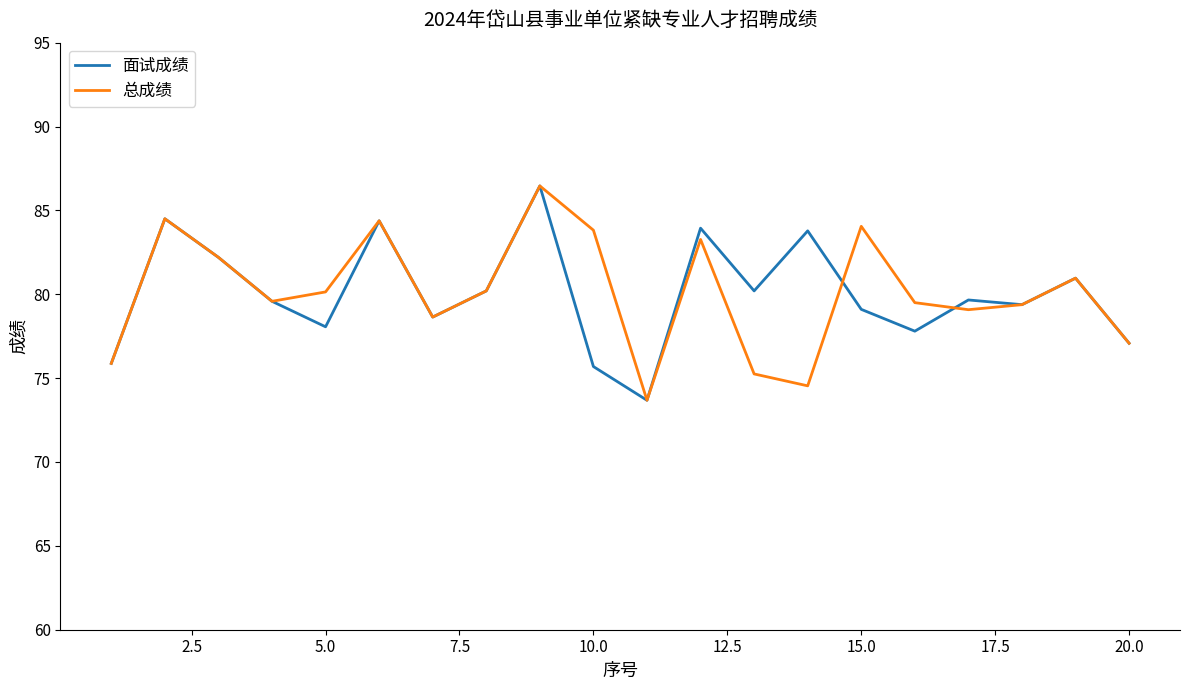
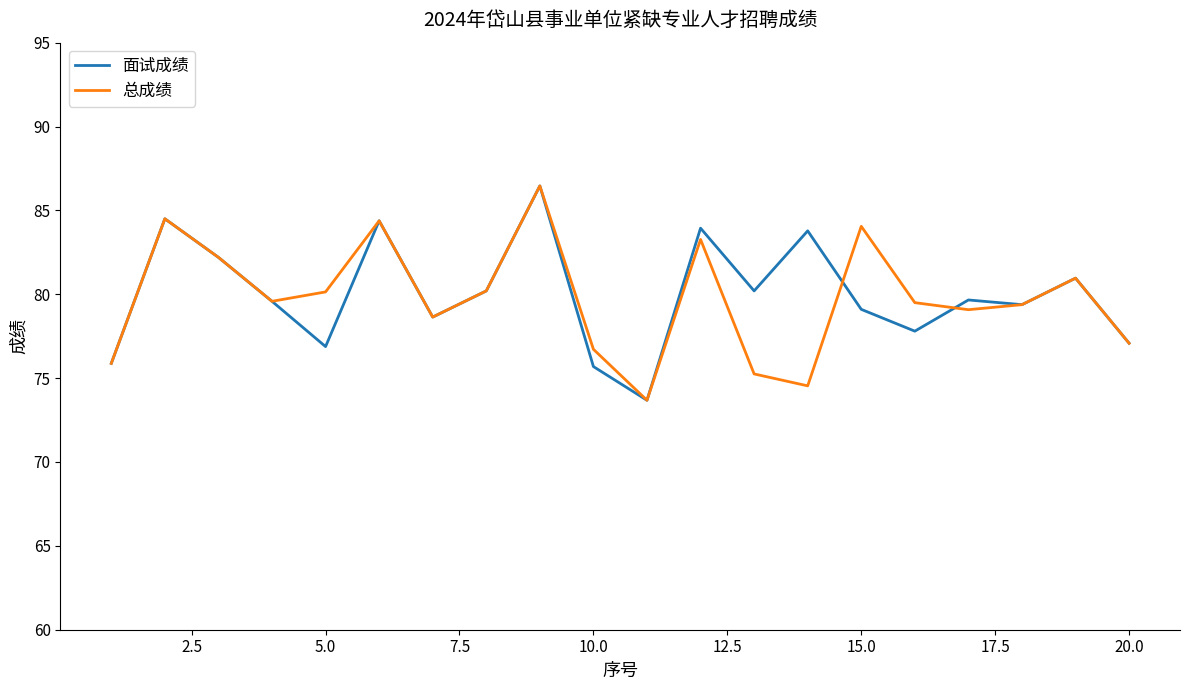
  {
    "面试成绩": {
-     "5.0": 78.1,
+     "5.0": 76.9,
      "10.0": 75.7,
      "15.0": 79.1
    },
    "总成绩": {
      "5.0": 80.1,
-     "10.0": 83.8,
+     "10.0": 76.7,
      "15.0": 84.1
    }
  }
